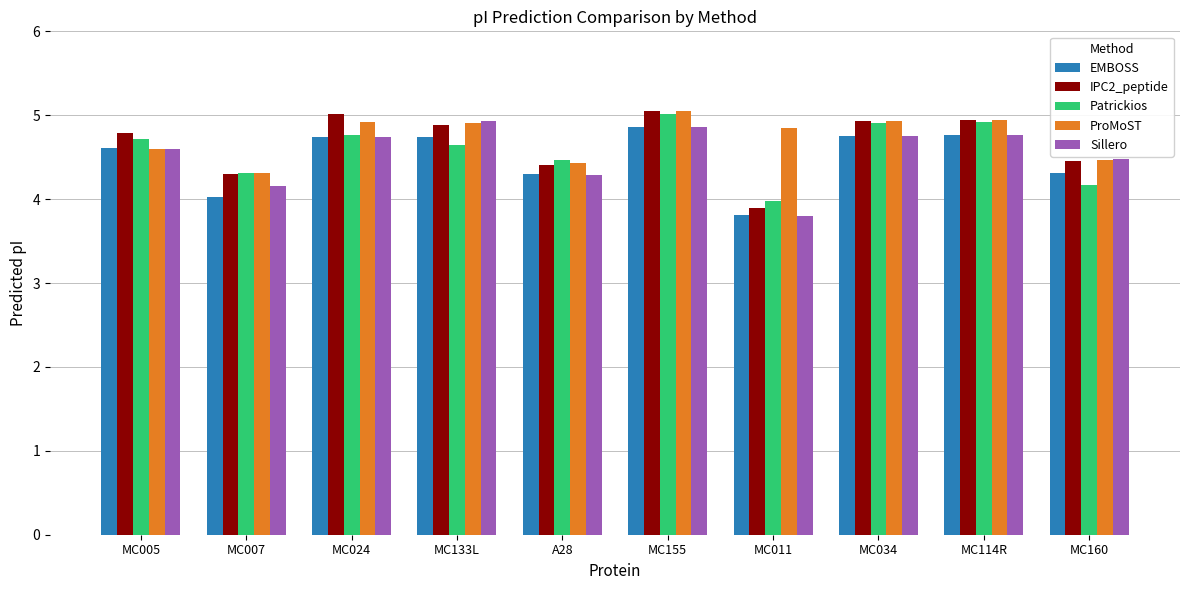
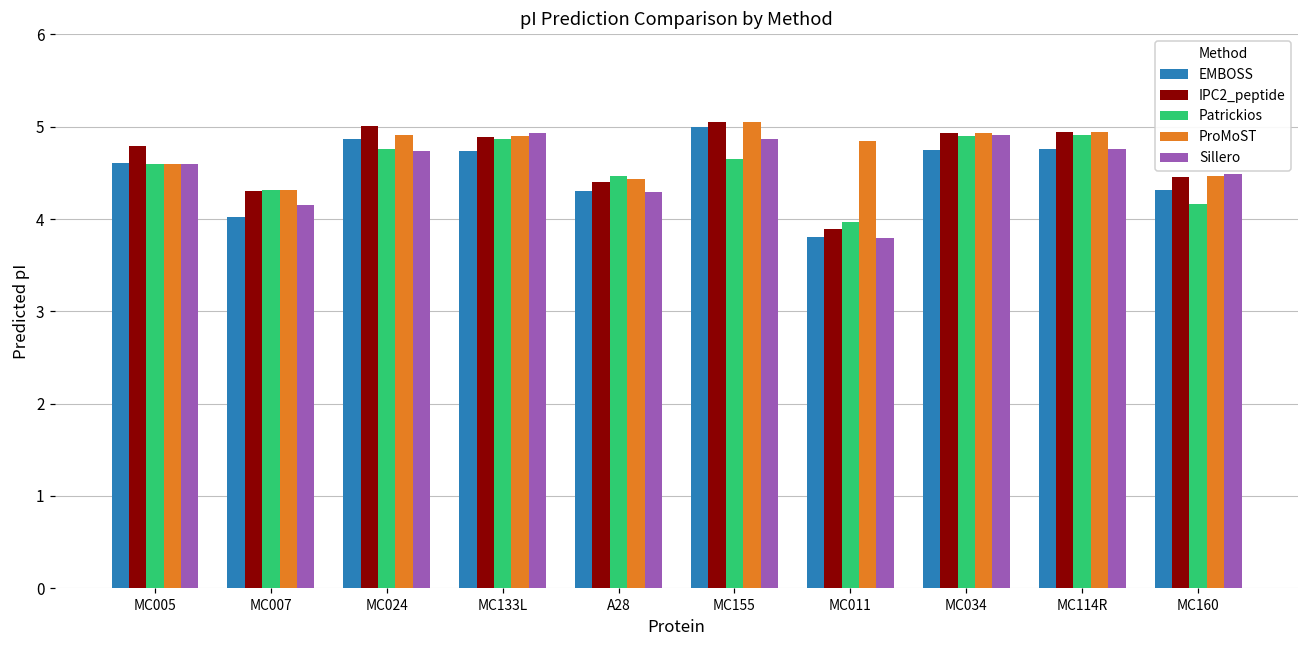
  {
    "EMBOSS": {
      "MC005": 4.6,
      "MC007": 4.0,
-     "MC024": 4.7,
+     "MC024": 4.9,
      "MC133L": 4.7,
      "A28": 4.3,
-     "MC155": 4.9,
+     "MC155": 5.0,
      "MC011": 3.8,
      "MC034": 4.7,
      "MC114R": 4.8,
      "MC160": 4.3
    },
    "IPC2_peptide": {
      "MC005": 4.8,
      "MC007": 4.3,
      "MC024": 5.0,
      "MC133L": 4.9,
      "A28": 4.4,
      "MC155": 5.1,
      "MC011": 3.9,
      "MC034": 4.9,
      "MC114R": 4.9,
      "MC160": 4.5
    },
    "Patrickios": {
-     "MC005": 4.7,
+     "MC005": 4.6,
      "MC007": 4.3,
      "MC024": 4.8,
-     "MC133L": 4.7,
+     "MC133L": 4.9,
      "A28": 4.5,
-     "MC155": 5.0,
+     "MC155": 4.6,
      "MC011": 4.0,
      "MC034": 4.9,
      "MC114R": 4.9,
      "MC160": 4.2
    },
    "ProMoST": {
      "MC005": 4.6,
      "MC007": 4.3,
      "MC024": 4.9,
      "MC133L": 4.9,
      "A28": 4.4,
      "MC155": 5.1,
      "MC011": 4.8,
      "MC034": 4.9,
      "MC114R": 4.9,
      "MC160": 4.5
    },
    "Sillero": {
      "MC005": 4.6,
      "MC007": 4.2,
      "MC024": 4.7,
      "MC133L": 4.9,
      "A28": 4.3,
      "MC155": 4.9,
      "MC011": 3.8,
-     "MC034": 4.7,
+     "MC034": 4.9,
      "MC114R": 4.8,
      "MC160": 4.5
    }
  }
